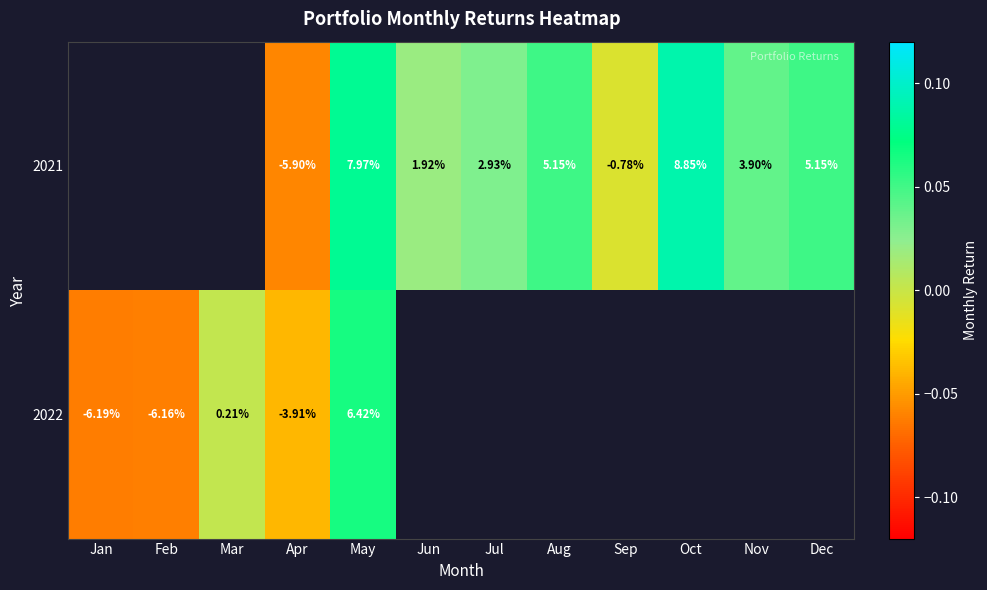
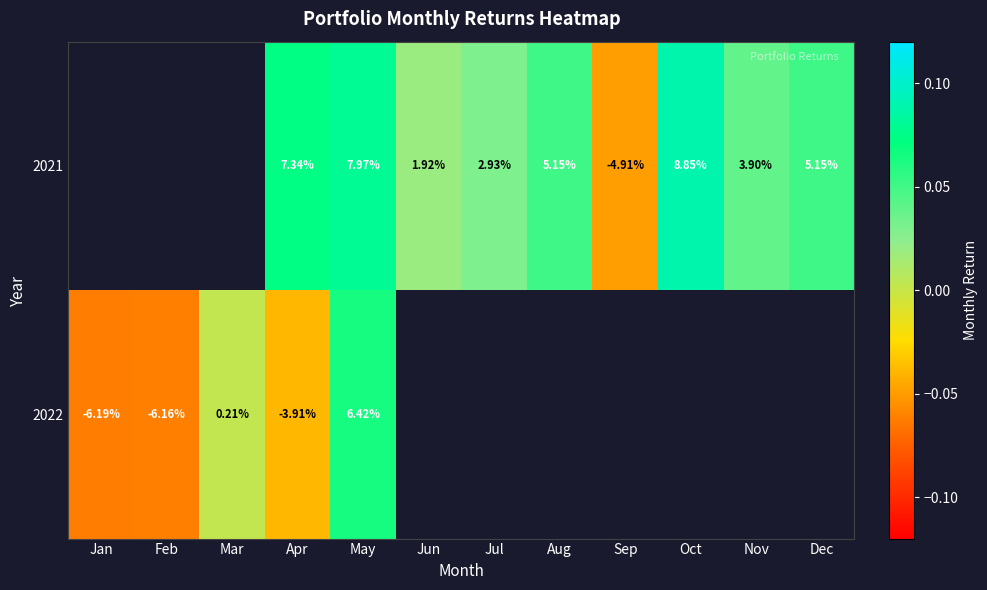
  {
    "2021": {
-     "Apr": "-5.90%",
+     "Apr": "7.34%",
      "May": "7.97%",
      "Jun": "1.92%",
      "Jul": "2.93%",
      "Aug": "5.15%",
-     "Sep": "-0.78%",
+     "Sep": "-4.91%",
      "Oct": "8.85%",
      "Nov": "3.90%"
    },
    "2022": {
      "Jan": "-6.19%",
      "Feb": "-6.16%",
      "Mar": "0.21%",
      "Apr": "-3.91%",
      "May": "6.42%"
    }
  }
